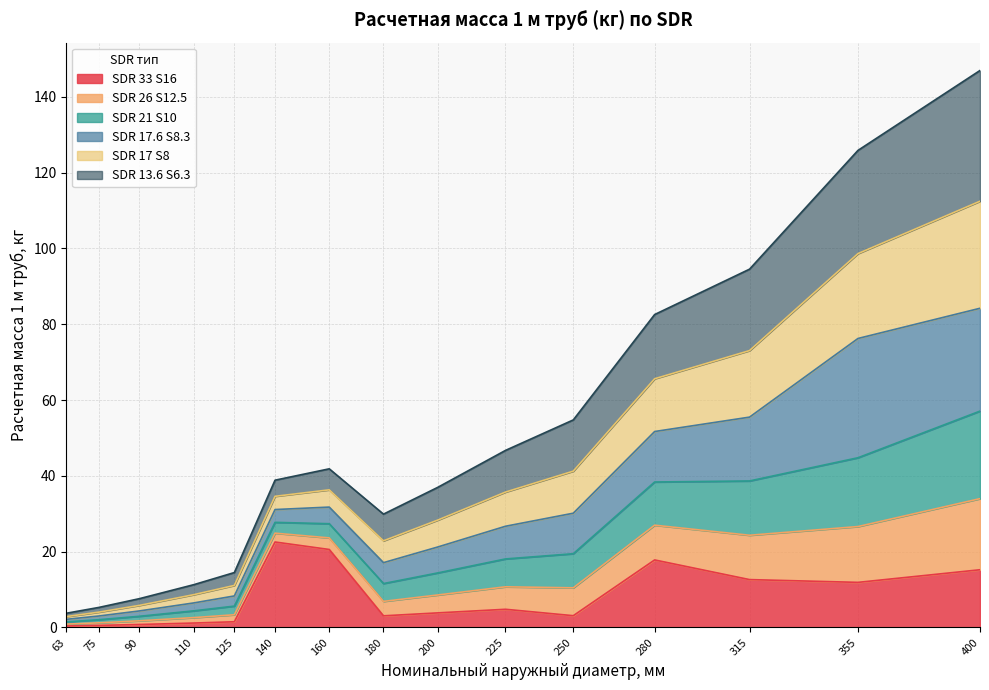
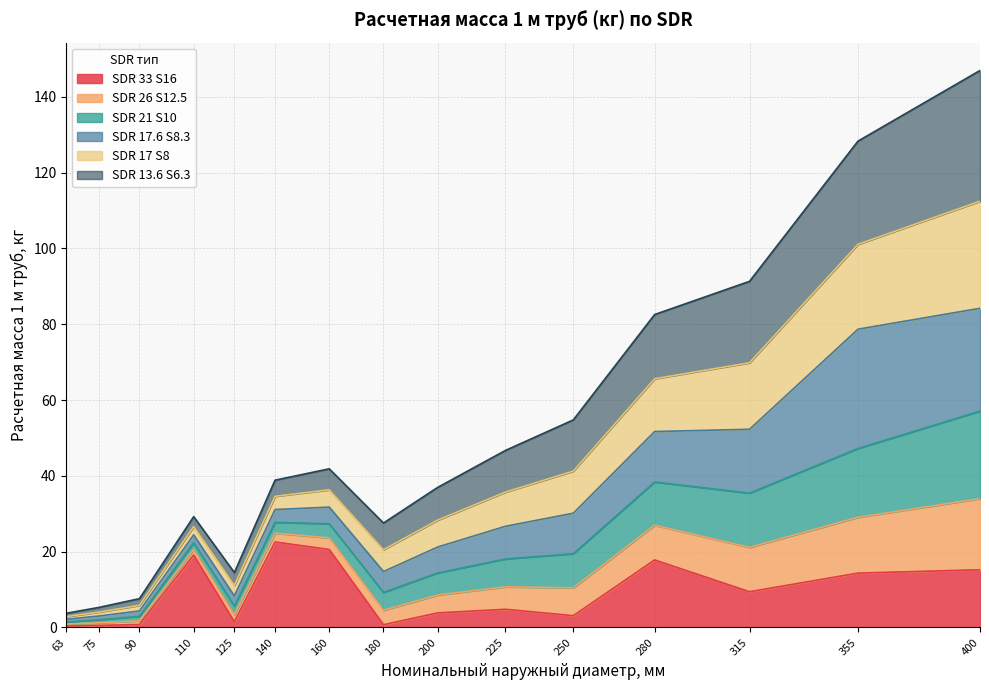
  {
    "SDR 33 S16": {
      "90": 1,
-     "110": 1,
+     "110": 19,
      "125": 2,
      "140": 23,
      "160": 21,
-     "180": 3,
+     "180": 1,
      "200": 4,
      "225": 5,
      "250": 3,
      "280": 18,
-     "315": 13,
-     "355": 12,
+     "315": 9,
+     "355": 14,
      "400": 15
    }
  }
